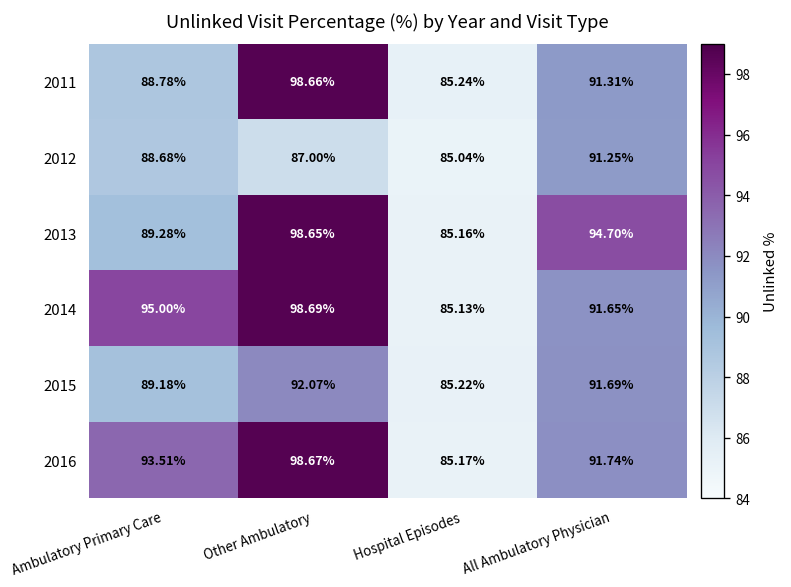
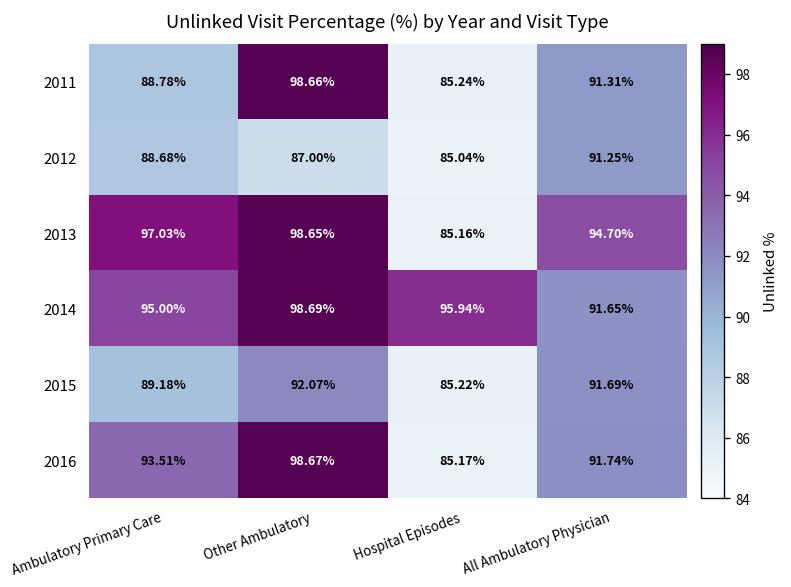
  {
    "2011": {
      "Ambulatory Primary Care": "88.78%",
      "Other Ambulatory": "98.66%",
      "Hospital Episodes": "85.24%",
      "All Ambulatory Physician": "91.31%"
    },
    "2012": {
      "Ambulatory Primary Care": "88.68%",
      "Other Ambulatory": "87.00%",
      "Hospital Episodes": "85.04%",
      "All Ambulatory Physician": "91.25%"
    },
    "2013": {
-     "Ambulatory Primary Care": "89.28%",
+     "Ambulatory Primary Care": "97.03%",
      "Other Ambulatory": "98.65%",
      "Hospital Episodes": "85.16%",
      "All Ambulatory Physician": "94.70%"
    },
    "2014": {
      "Ambulatory Primary Care": "95.00%",
      "Other Ambulatory": "98.69%",
-     "Hospital Episodes": "85.13%",
+     "Hospital Episodes": "95.94%",
      "All Ambulatory Physician": "91.65%"
    },
    "2015": {
      "Ambulatory Primary Care": "89.18%",
      "Other Ambulatory": "92.07%",
      "Hospital Episodes": "85.22%",
      "All Ambulatory Physician": "91.69%"
    },
    "2016": {
      "Ambulatory Primary Care": "93.51%",
      "Other Ambulatory": "98.67%",
      "Hospital Episodes": "85.17%",
      "All Ambulatory Physician": "91.74%"
    }
  }
